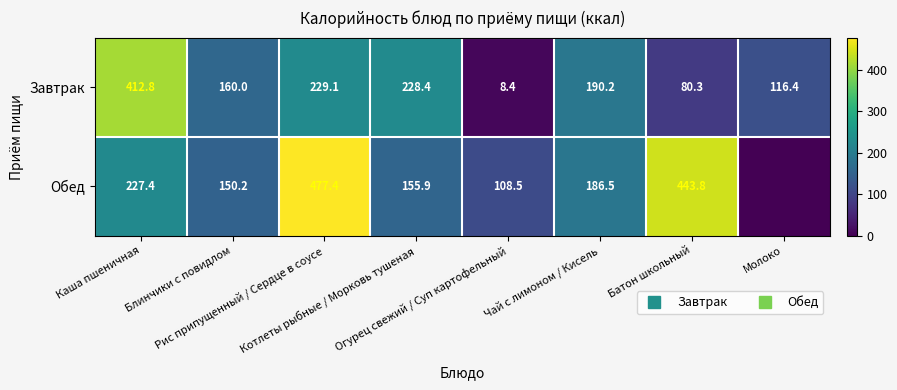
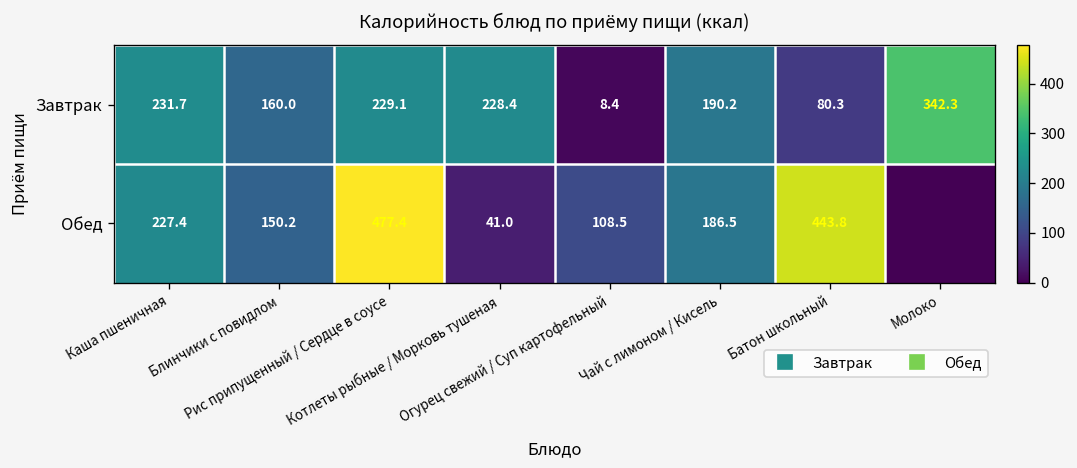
  {
    "Завтрак": {
-     "Каша пшеничная": 412.8,
+     "Каша пшеничная": 231.7,
      "Блинчики с повидлом": 160.0,
      "Рис припущенный / Сердце в соусе": 229.1,
      "Котлеты рыбные / Морковь тушеная": 228.4,
      "Огурец свежий / Суп картофельный": 8.4,
      "Чай с лимоном / Кисель": 190.2,
      "Батон школьный": 80.3,
-     "Молоко": 116.4
+     "Молоко": 342.3
    },
    "Обед": {
      "Каша пшеничная": 227.4,
      "Блинчики с повидлом": 150.2,
-     "Котлеты рыбные / Морковь тушеная": 155.9,
+     "Котлеты рыбные / Морковь тушеная": 41.0,
      "Огурец свежий / Суп картофельный": 108.5,
      "Чай с лимоном / Кисель": 186.5,
      "Батон школьный": 443.8
    }
  }
